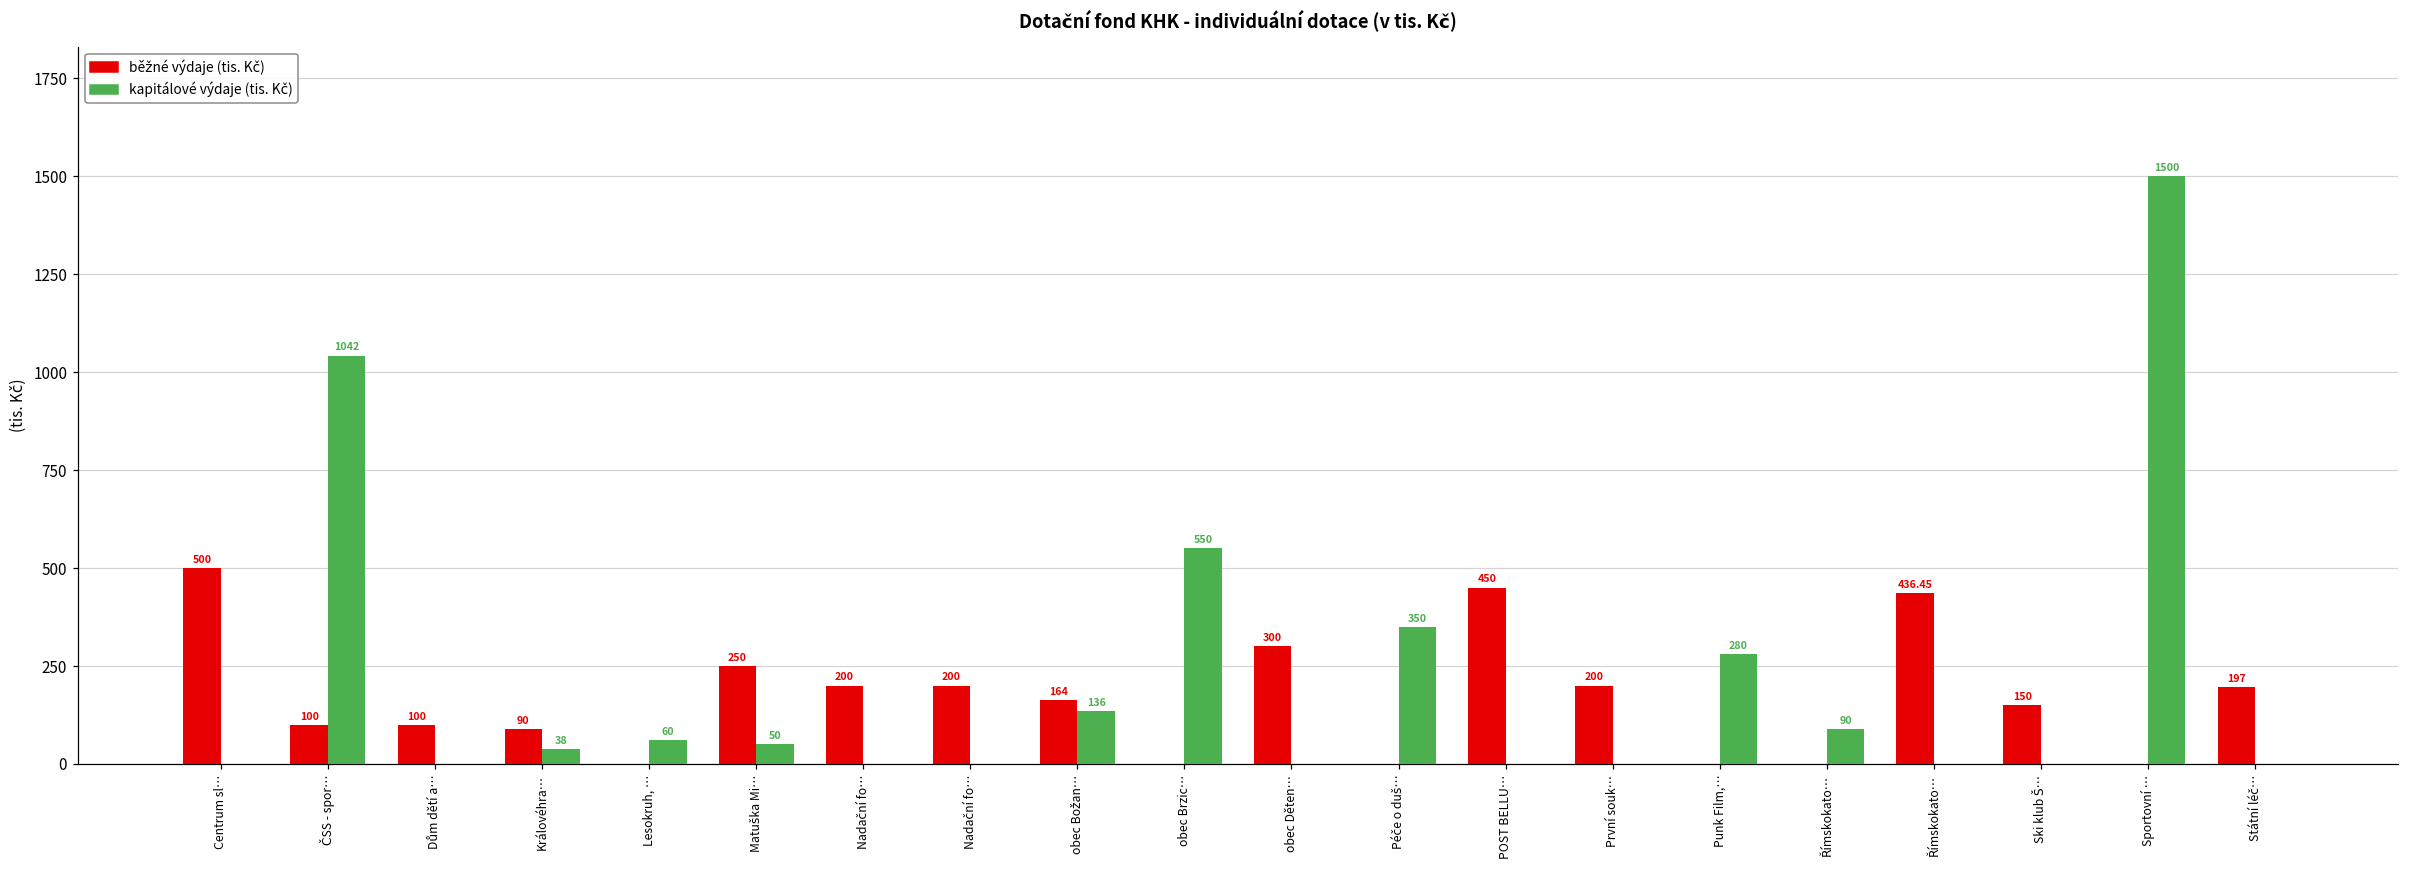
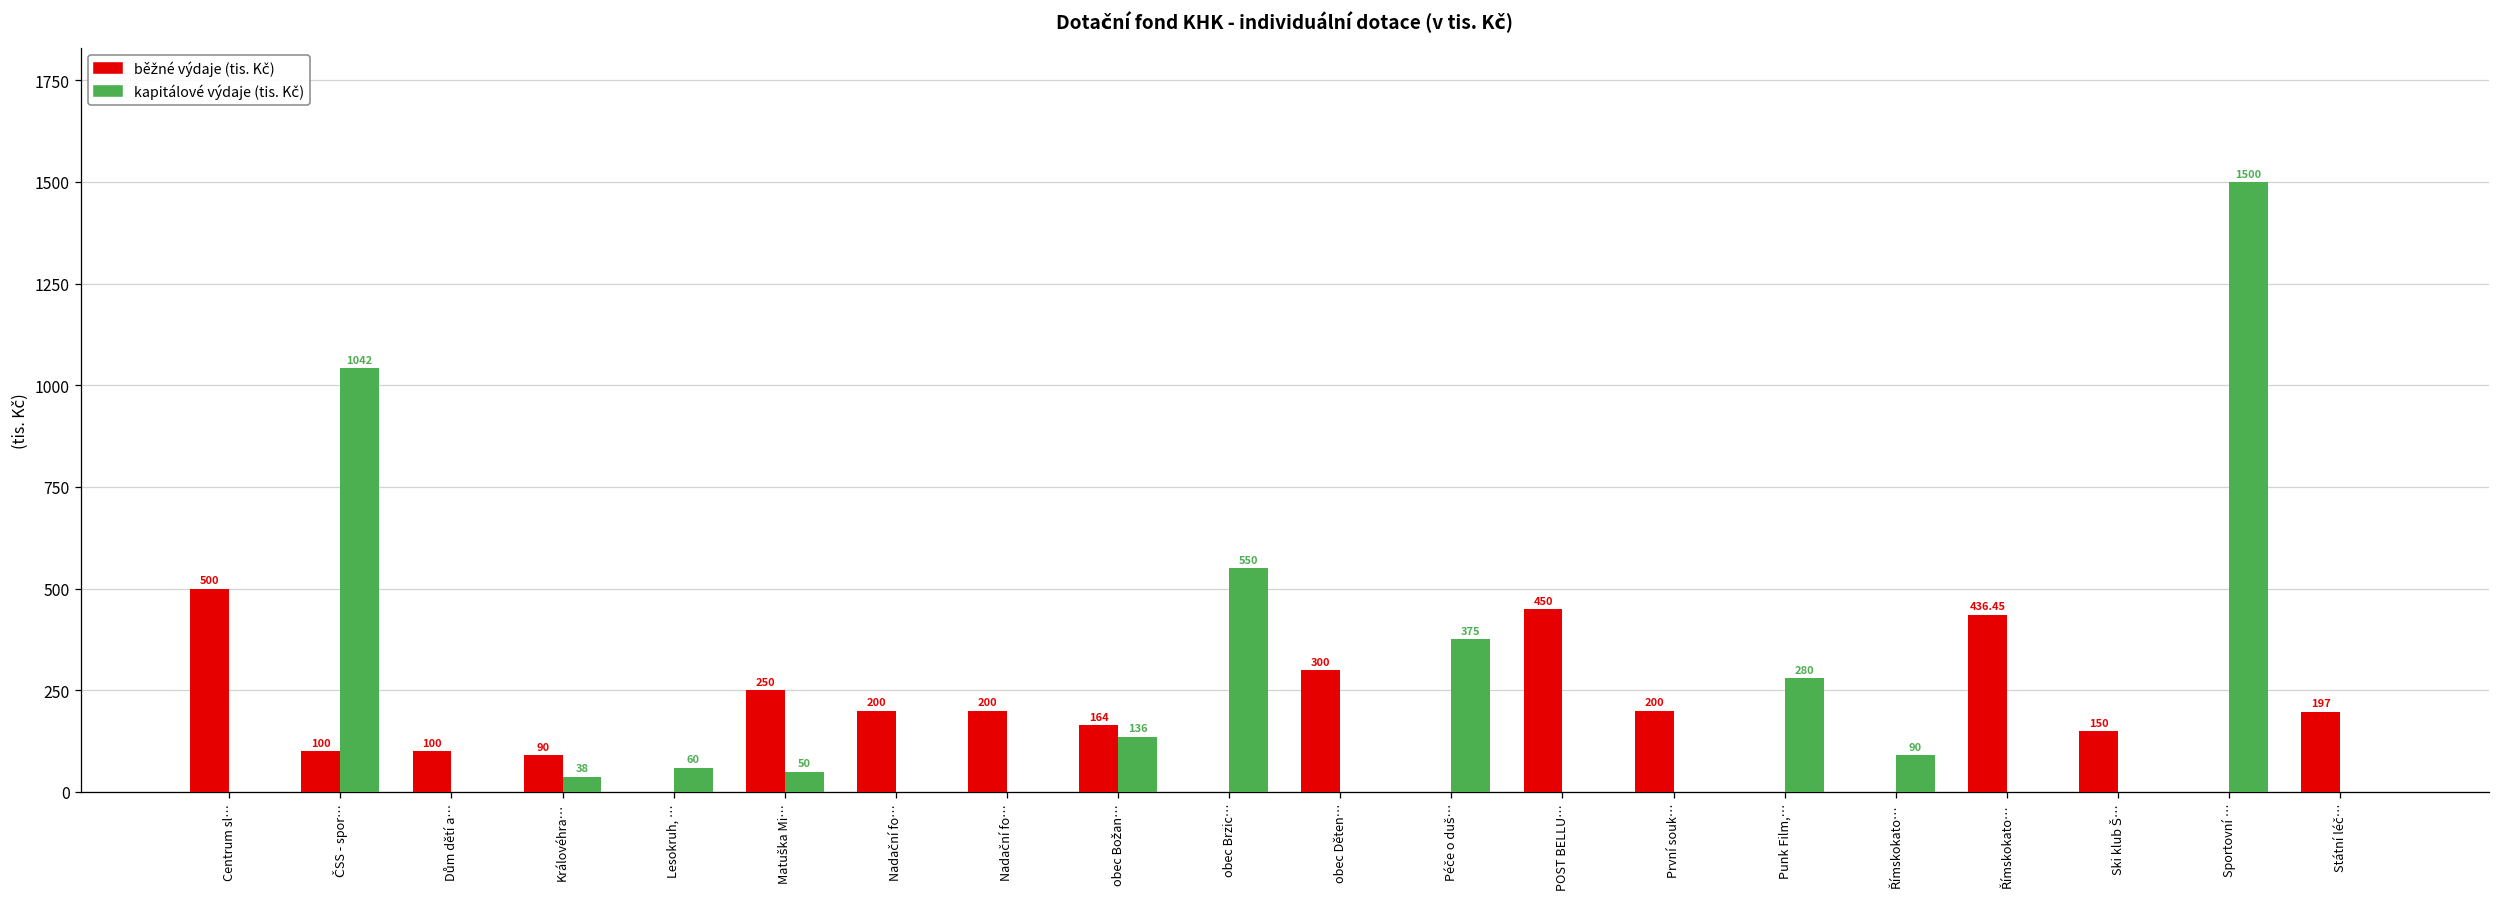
  {
    "běžné výdaje (tis. Kč)": {
      "Centrum sl…": 500,
      "ČSS - spor…": 100,
      "Dům dětí a…": 100,
      "Královéhra…": 90,
      "Matuška Mi…": 250,
      "obec Božan…": 164,
      "obec Děten…": 300,
      "POST BELLU…": 450,
      "První souk…": 200,
      "Ski klub Š…": 150,
      "Státní léč…": 197
    },
    "kapitálové výdaje (tis. Kč)": {
      "ČSS - spor…": 1042,
      "Královéhra…": 38,
      "Lesokruh, …": 60,
      "Matuška Mi…": 50,
      "obec Božan…": 136,
      "obec Brzic…": 550,
-     "Péče o duš…": 350,
+     "Péče o duš…": 375,
      "Punk Film,…": 280,
      "Sportovní …": 1500
    }
  }
